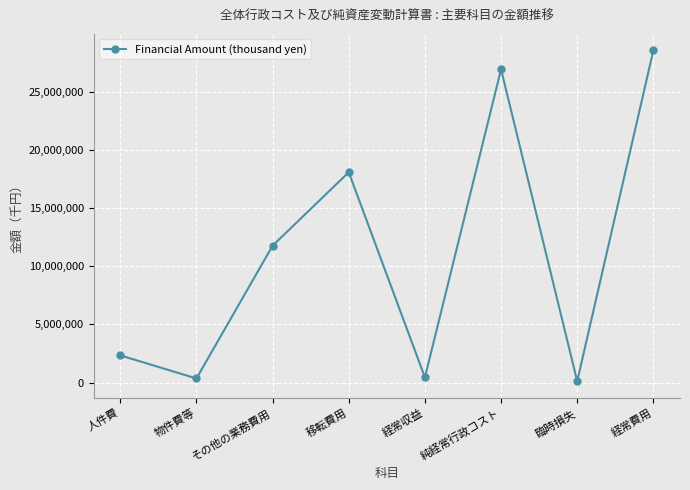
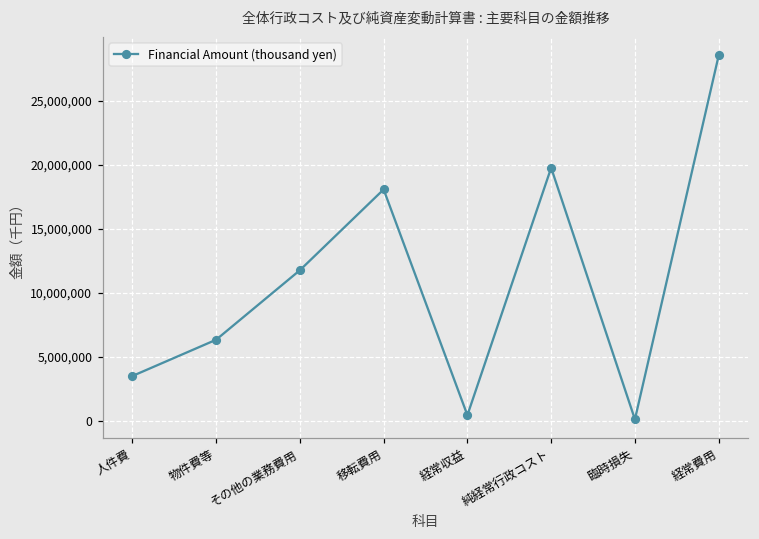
  {
-   "人件費": "2,300,000",
-   "物件費等": "300,000",
+   "人件費": "3,500,000",
+   "物件費等": "6,300,000",
    "その他の業務費用": "11,800,000",
    "移転費用": "18,100,000",
    "経常収益": "400,000",
-   "純経常行政コスト": "26,900,000",
+   "純経常行政コスト": "19,800,000",
    "臨時損失": "100,000",
    "経常費用": "28,600,000"
  }
